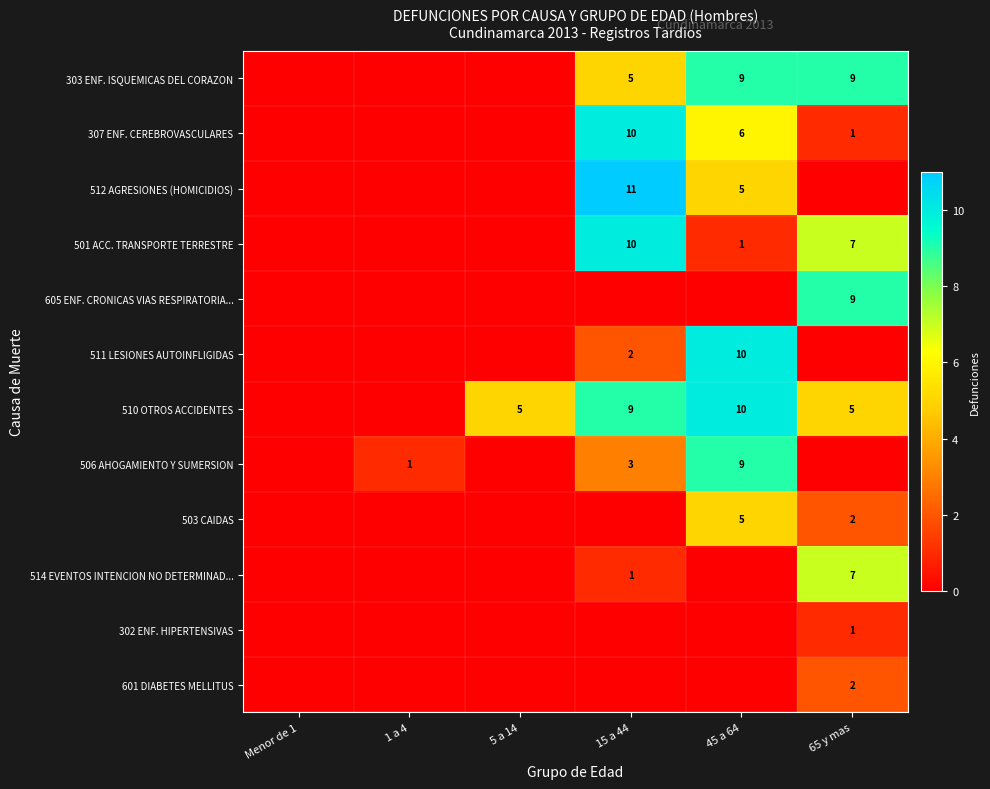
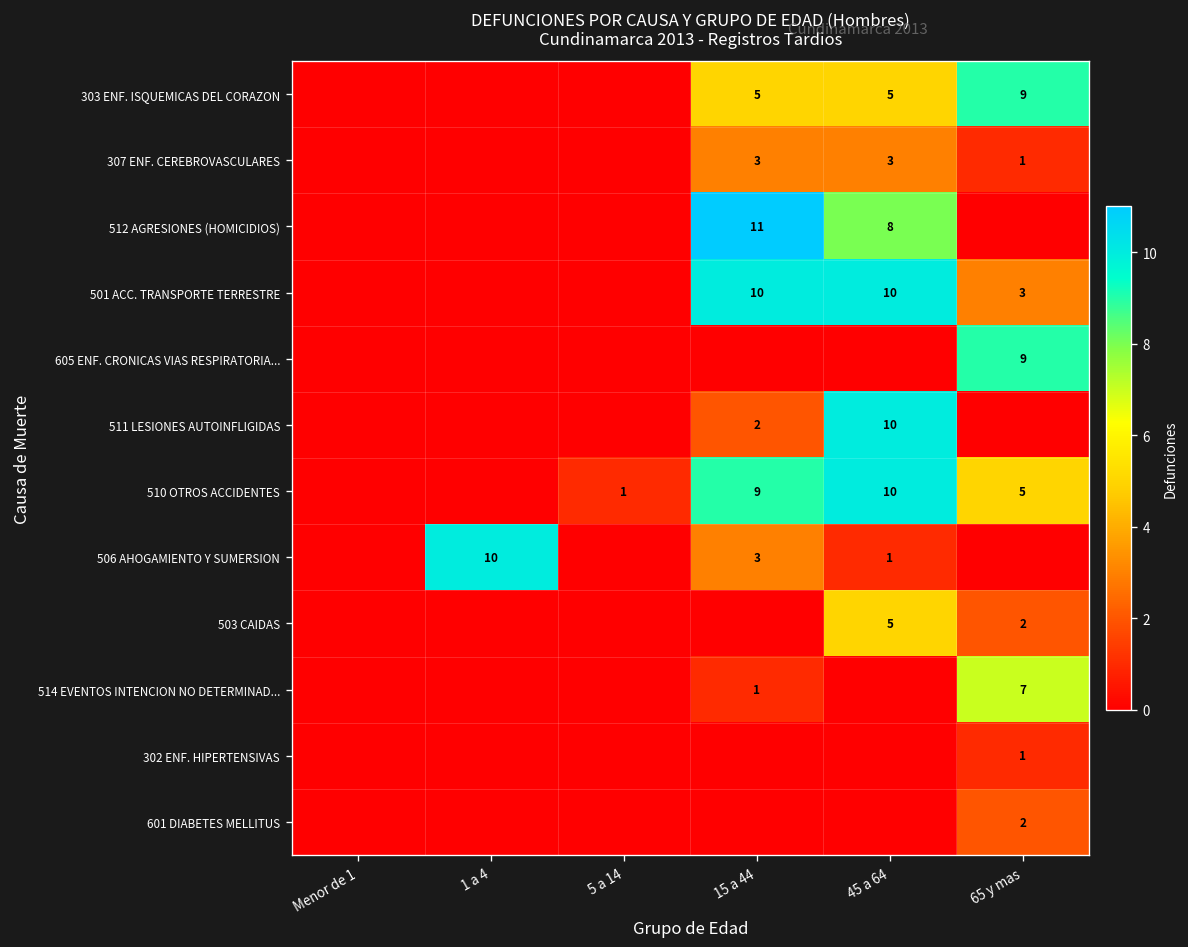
  {
    "303 ENF. ISQUEMICAS DEL CORAZON": {
      "15 a 44": 5,
-     "45 a 64": 9,
+     "45 a 64": 5,
      "65 y mas": 9
    },
    "307 ENF. CEREBROVASCULARES": {
-     "15 a 44": 10,
-     "45 a 64": 6,
+     "15 a 44": 3,
+     "45 a 64": 3,
      "65 y mas": 1
    },
    "512 AGRESIONES (HOMICIDIOS)": {
      "15 a 44": 11,
-     "45 a 64": 5
+     "45 a 64": 8
    },
    "501 ACC. TRANSPORTE TERRESTRE": {
      "15 a 44": 10,
-     "45 a 64": 1,
-     "65 y mas": 7
+     "45 a 64": 10,
+     "65 y mas": 3
    },
    "605 ENF. CRONICAS VIAS RESPIRATORIA...": {
      "65 y mas": 9
    },
    "511 LESIONES AUTOINFLIGIDAS": {
      "15 a 44": 2,
      "45 a 64": 10
    },
    "510 OTROS ACCIDENTES": {
-     "5 a 14": 5,
+     "5 a 14": 1,
      "15 a 44": 9,
      "45 a 64": 10,
      "65 y mas": 5
    },
    "506 AHOGAMIENTO Y SUMERSION": {
-     "1 a 4": 1,
+     "1 a 4": 10,
      "15 a 44": 3,
-     "45 a 64": 9
+     "45 a 64": 1
    },
    "503 CAIDAS": {
      "45 a 64": 5,
      "65 y mas": 2
    },
    "514 EVENTOS INTENCION NO DETERMINAD...": {
      "15 a 44": 1,
      "65 y mas": 7
    },
    "302 ENF. HIPERTENSIVAS": {
      "65 y mas": 1
    },
    "601 DIABETES MELLITUS": {
      "65 y mas": 2
    }
  }
